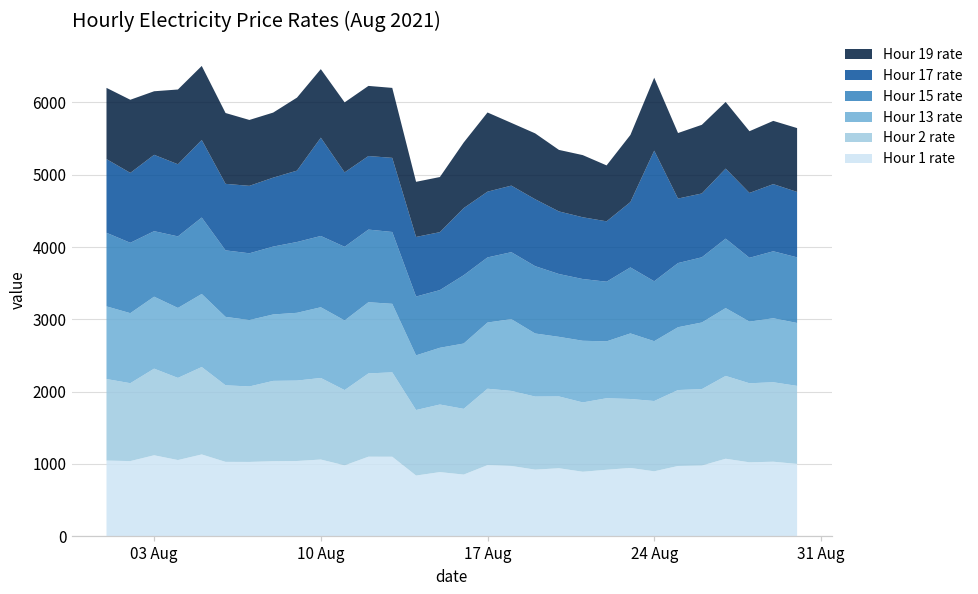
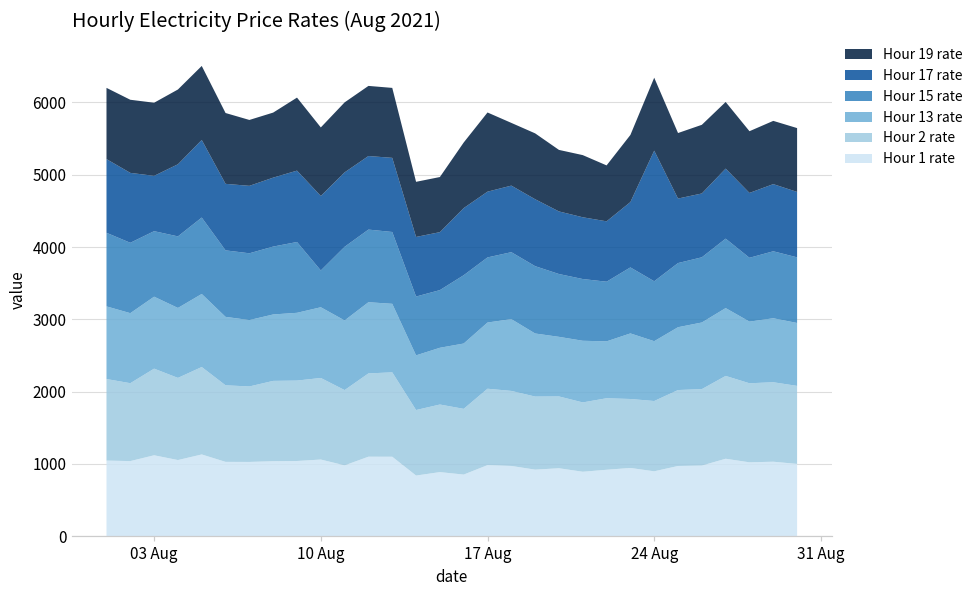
  {
    "Hour 15 rate": {
      "03 Aug": 900,
-     "10 Aug": 1000,
+     "10 Aug": 500,
      "17 Aug": 900,
      "24 Aug": 800
    },
    "Hour 17 rate": {
-     "03 Aug": 1100,
-     "10 Aug": 1400,
+     "03 Aug": 800,
+     "10 Aug": 1000,
      "17 Aug": 900,
      "24 Aug": 1800
    },
    "Hour 19 rate": {
-     "03 Aug": 900,
+     "03 Aug": 1000,
      "10 Aug": 900,
      "17 Aug": 1100,
      "24 Aug": 1000
    }
  }
